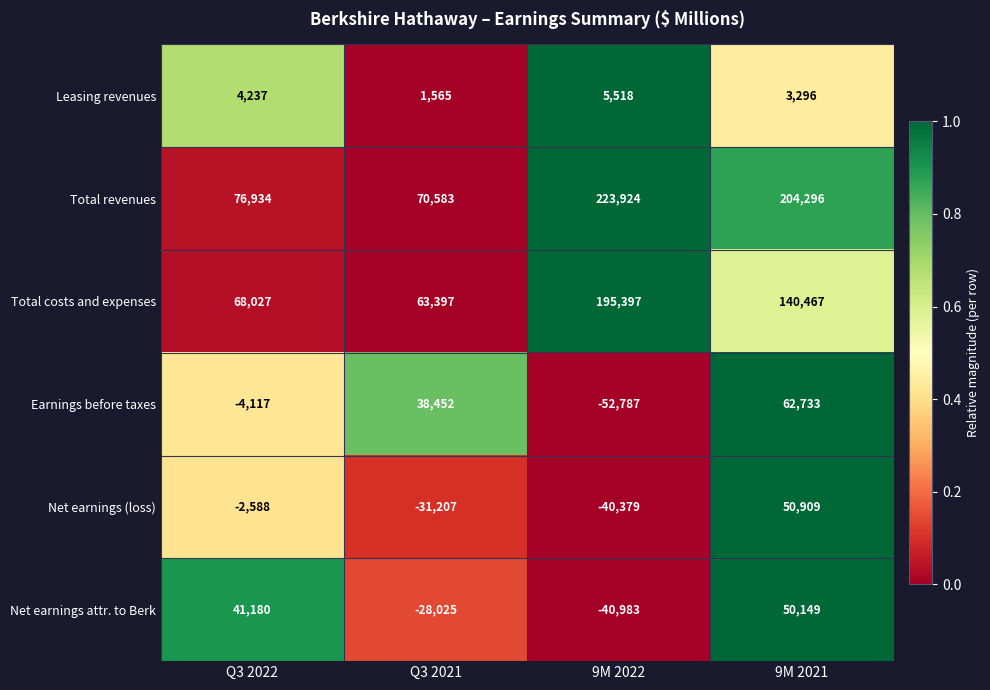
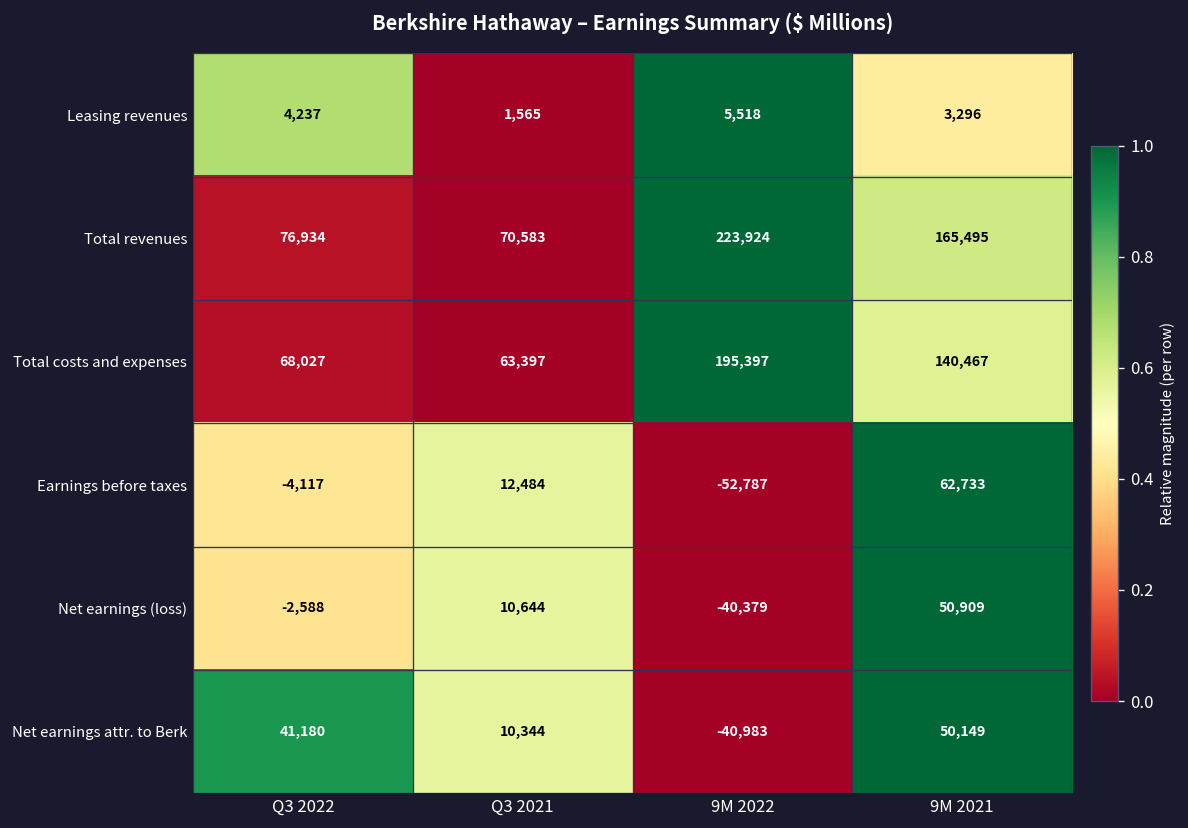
  {
    "Leasing revenues": {
      "Q3 2022": "4,237",
      "Q3 2021": "1,565",
      "9M 2022": "5,518",
      "9M 2021": "3,296"
    },
    "Total revenues": {
      "Q3 2022": "76,934",
      "Q3 2021": "70,583",
      "9M 2022": "223,924",
-     "9M 2021": "204,296"
+     "9M 2021": "165,495"
    },
    "Total costs and expenses": {
      "Q3 2022": "68,027",
      "Q3 2021": "63,397",
      "9M 2022": "195,397",
      "9M 2021": "140,467"
    },
    "Earnings before taxes": {
      "Q3 2022": "-4,117",
-     "Q3 2021": "38,452",
+     "Q3 2021": "12,484",
      "9M 2022": "-52,787",
      "9M 2021": "62,733"
    },
    "Net earnings (loss)": {
      "Q3 2022": "-2,588",
-     "Q3 2021": "-31,207",
+     "Q3 2021": "10,644",
      "9M 2022": "-40,379",
      "9M 2021": "50,909"
    },
    "Net earnings attr. to Berk": {
      "Q3 2022": "41,180",
-     "Q3 2021": "-28,025",
+     "Q3 2021": "10,344",
      "9M 2022": "-40,983",
      "9M 2021": "50,149"
    }
  }
